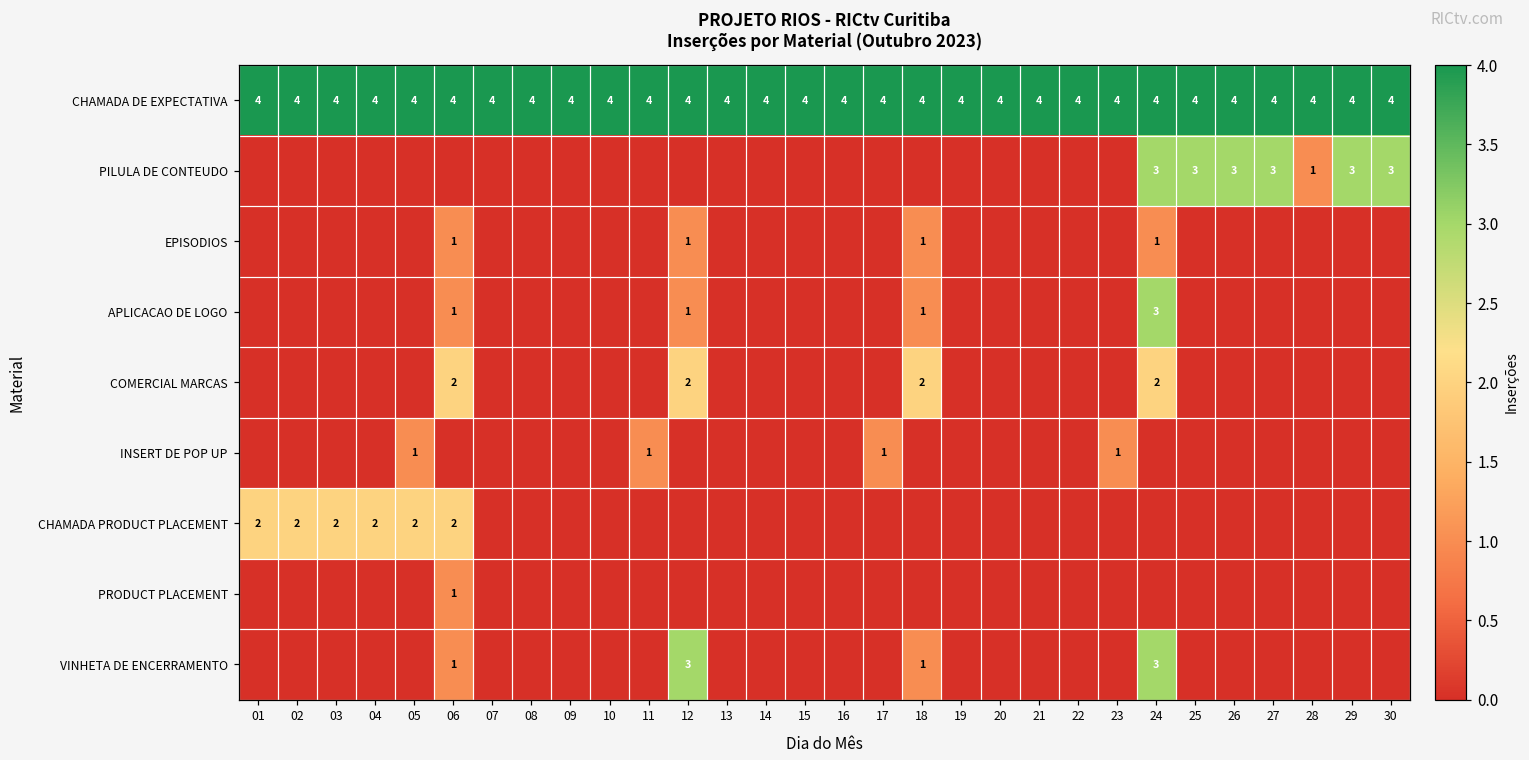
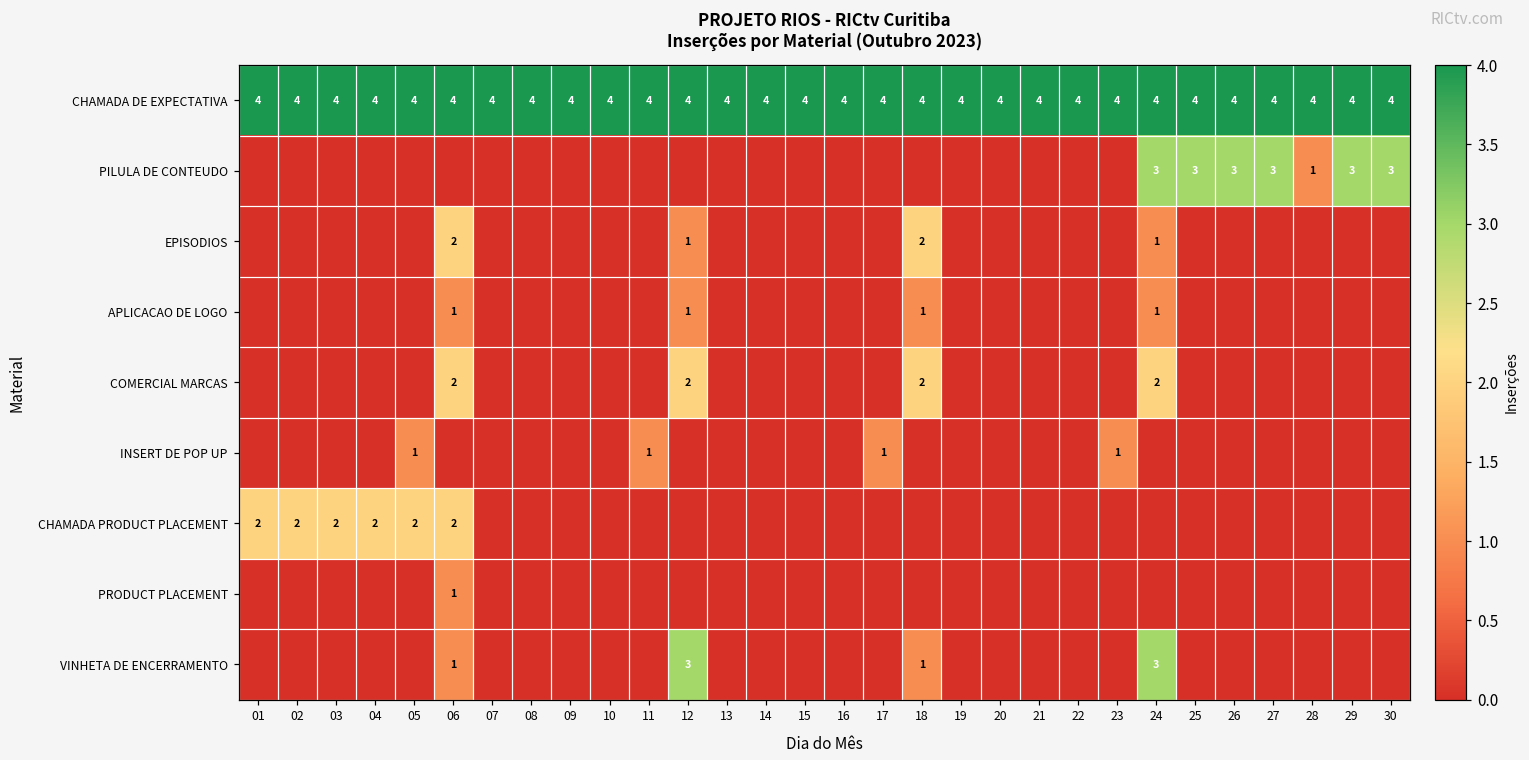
  {
    "CHAMADA DE EXPECTATIVA": {
      "01": 4,
      "02": 4,
      "03": 4,
      "04": 4,
      "05": 4,
      "06": 4,
      "07": 4,
      "08": 4,
      "09": 4,
      "10": 4,
      "11": 4,
      "12": 4,
      "13": 4,
      "14": 4,
      "15": 4,
      "16": 4,
      "17": 4,
      "18": 4,
      "19": 4,
      "20": 4,
      "21": 4,
      "22": 4,
      "23": 4,
      "24": 4,
      "25": 4,
      "26": 4,
      "27": 4,
      "28": 4,
      "29": 4,
      "30": 4
    },
    "PILULA DE CONTEUDO": {
      "24": 3,
      "25": 3,
      "26": 3,
      "27": 3,
      "28": 1,
      "29": 3,
      "30": 3
    },
    "EPISODIOS": {
-     "06": 1,
+     "06": 2,
      "12": 1,
-     "18": 1,
+     "18": 2,
      "24": 1
    },
    "APLICACAO DE LOGO": {
      "06": 1,
      "12": 1,
      "18": 1,
-     "24": 3
+     "24": 1
    },
    "COMERCIAL MARCAS": {
      "06": 2,
      "12": 2,
      "18": 2,
      "24": 2
    },
    "INSERT DE POP UP": {
      "05": 1,
      "11": 1,
      "17": 1,
      "23": 1
    },
    "CHAMADA PRODUCT PLACEMENT": {
      "01": 2,
      "02": 2,
      "03": 2,
      "04": 2,
      "05": 2,
      "06": 2
    },
    "PRODUCT PLACEMENT": {
      "06": 1
    },
    "VINHETA DE ENCERRAMENTO": {
      "06": 1,
      "12": 3,
      "18": 1,
      "24": 3
    }
  }
